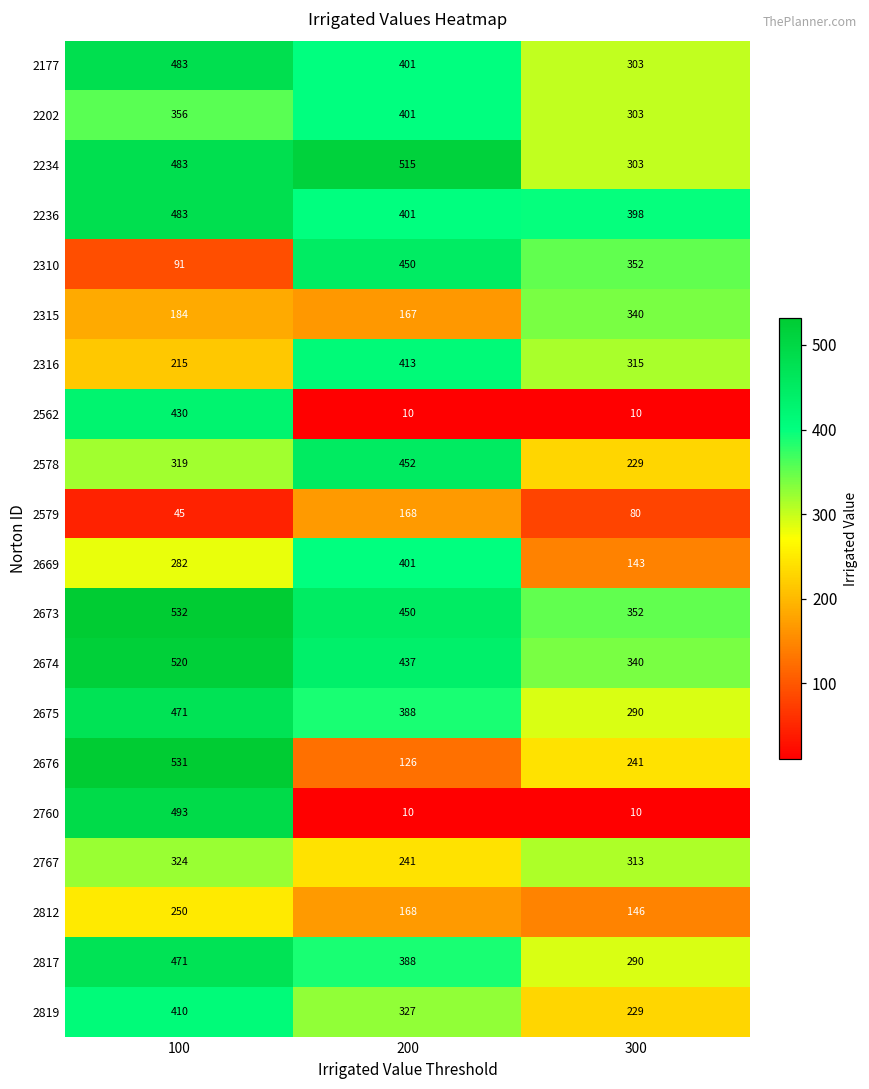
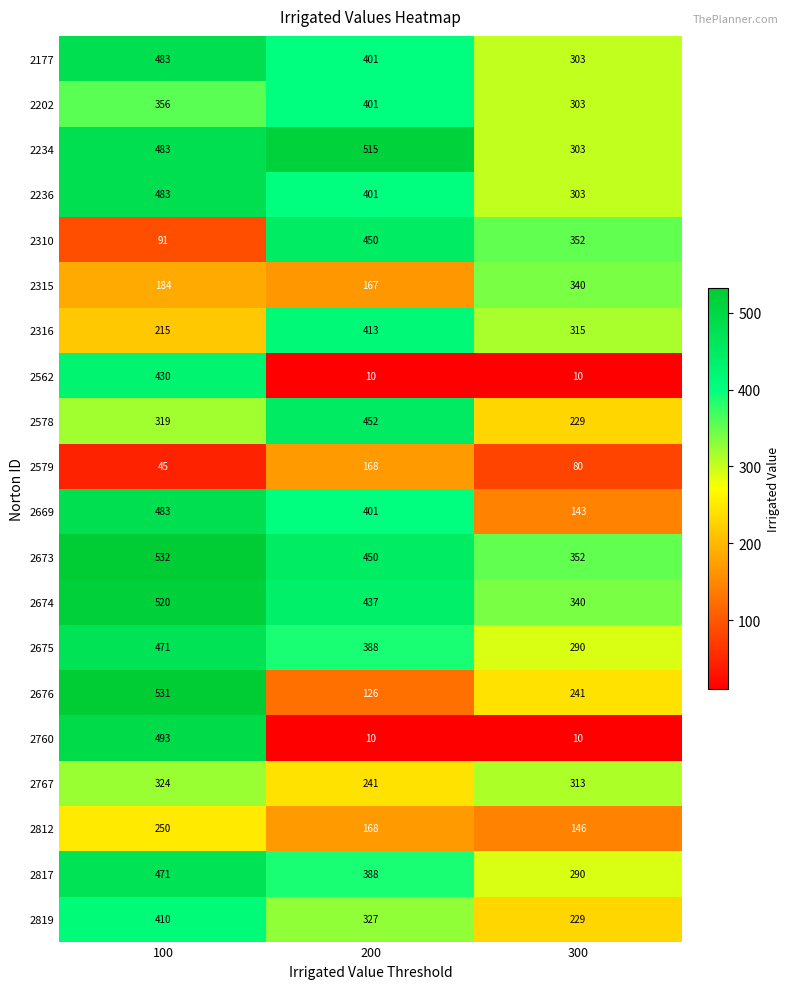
  {
    "2177": {
      "100": 483,
      "200": 401,
      "300": 303
    },
    "2202": {
      "100": 356,
      "200": 401,
      "300": 303
    },
    "2234": {
      "100": 483,
      "200": 515,
      "300": 303
    },
    "2236": {
      "100": 483,
      "200": 401,
-     "300": 398
+     "300": 303
    },
    "2310": {
      "100": 91,
      "200": 450,
      "300": 352
    },
    "2315": {
      "100": 184,
      "200": 167,
      "300": 340
    },
    "2316": {
      "100": 215,
      "200": 413,
      "300": 315
    },
    "2562": {
      "100": 430,
      "200": 10,
      "300": 10
    },
    "2578": {
      "100": 319,
      "200": 452,
      "300": 229
    },
    "2579": {
      "100": 45,
      "200": 168,
      "300": 80
    },
    "2669": {
-     "100": 282,
+     "100": 483,
      "200": 401,
      "300": 143
    },
    "2673": {
      "100": 532,
      "200": 450,
      "300": 352
    },
    "2674": {
      "100": 520,
      "200": 437,
      "300": 340
    },
    "2675": {
      "100": 471,
      "200": 388,
      "300": 290
    },
    "2676": {
      "100": 531,
      "200": 126,
      "300": 241
    },
    "2760": {
      "100": 493,
      "200": 10,
      "300": 10
    },
    "2767": {
      "100": 324,
      "200": 241,
      "300": 313
    },
    "2812": {
      "100": 250,
      "200": 168,
      "300": 146
    },
    "2817": {
      "100": 471,
      "200": 388,
      "300": 290
    },
    "2819": {
      "100": 410,
      "200": 327,
      "300": 229
    }
  }
